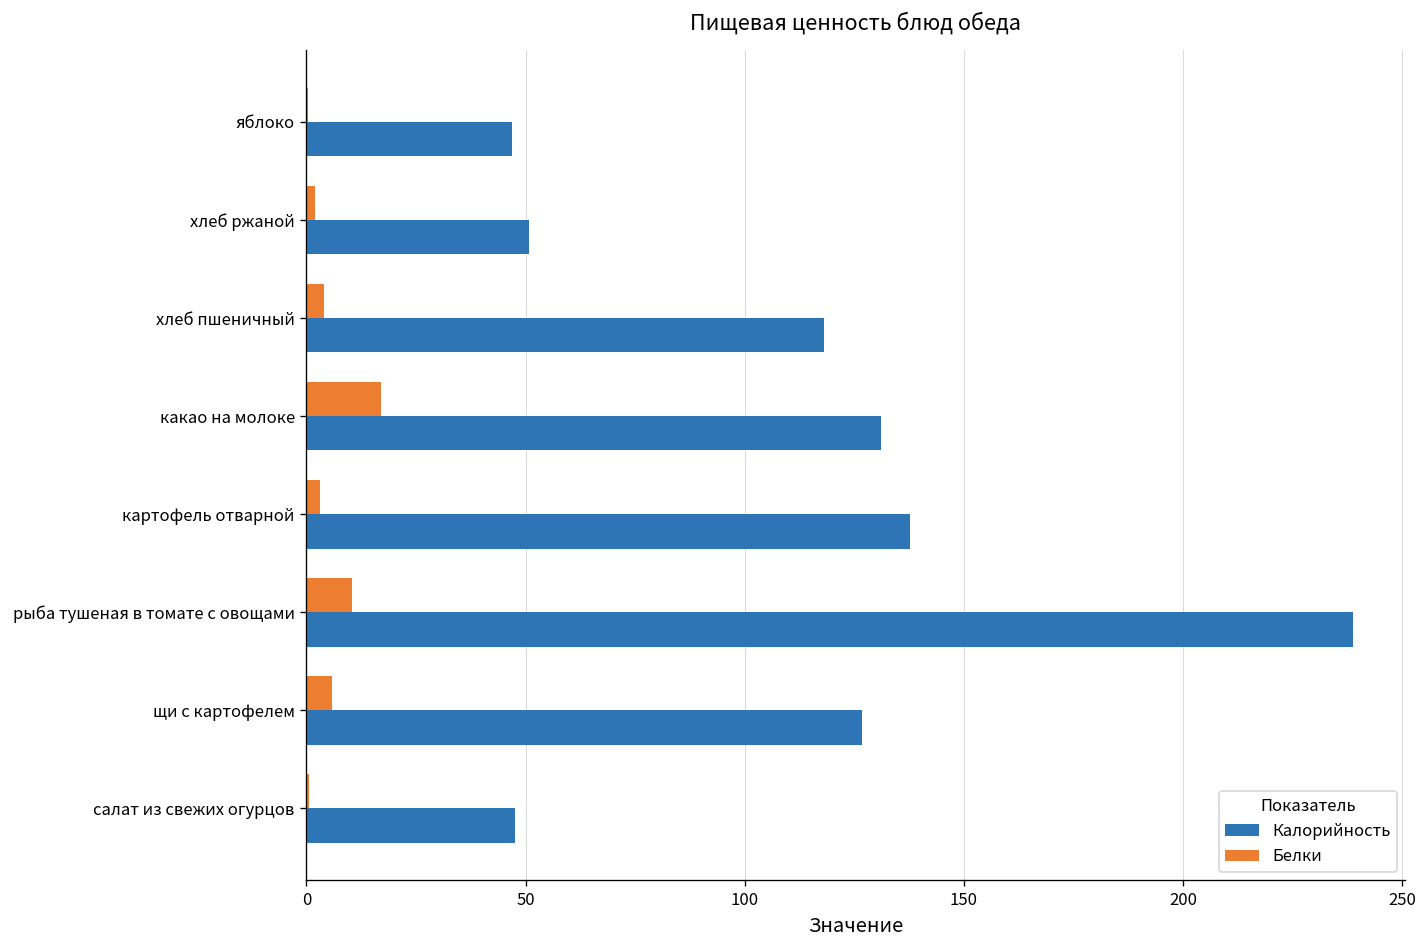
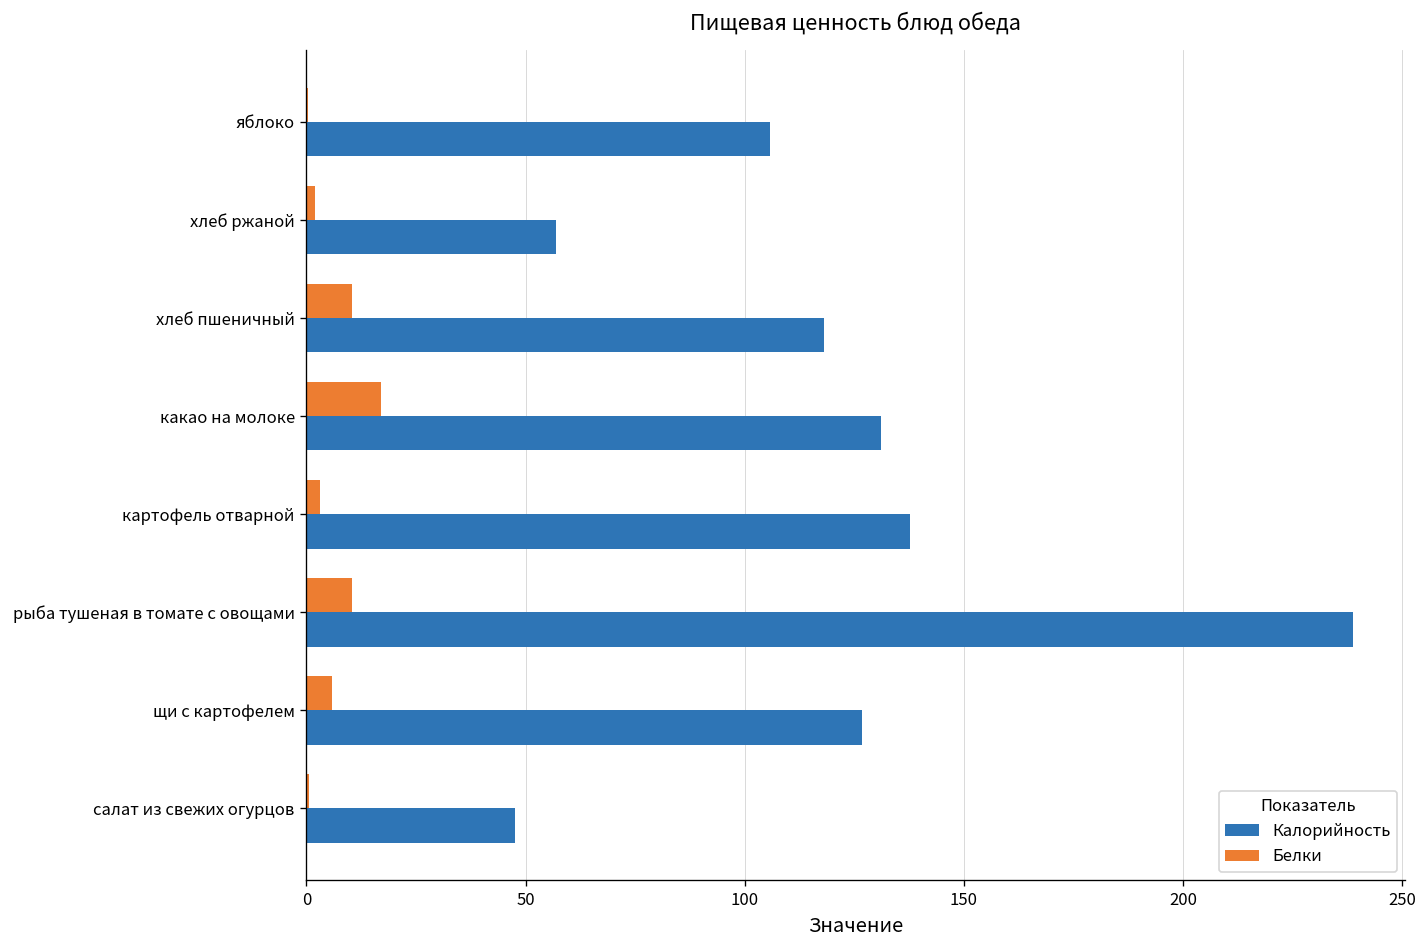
  {
    "Калорийность": {
-     "яблоко": 47,
-     "хлеб ржаной": 51,
+     "яблоко": 106,
+     "хлеб ржаной": 57,
      "хлеб пшеничный": 118,
      "какао на молоке": 131,
      "картофель отварной": 138,
      "рыба тушеная в томате с овощами": 239,
      "щи с картофелем": 127,
      "салат из свежих огурцов": 48
    },
    "Белки": {
      "хлеб ржаной": 2,
-     "хлеб пшеничный": 4,
+     "хлеб пшеничный": 11,
      "какао на молоке": 17,
      "картофель отварной": 3,
      "рыба тушеная в томате с овощами": 11,
      "щи с картофелем": 6
    }
  }
